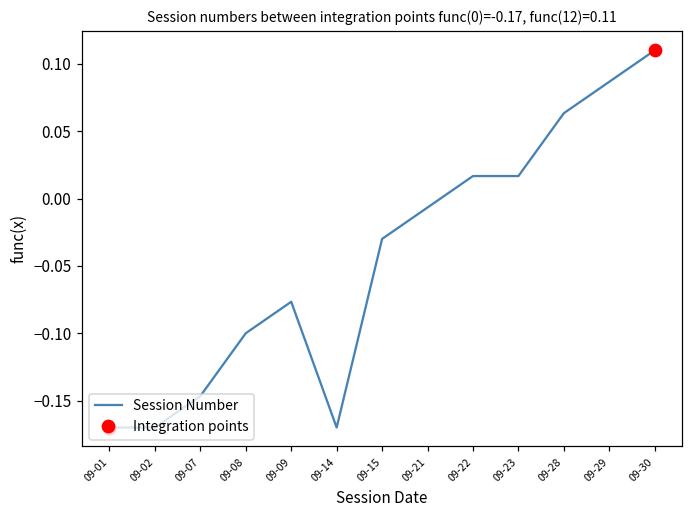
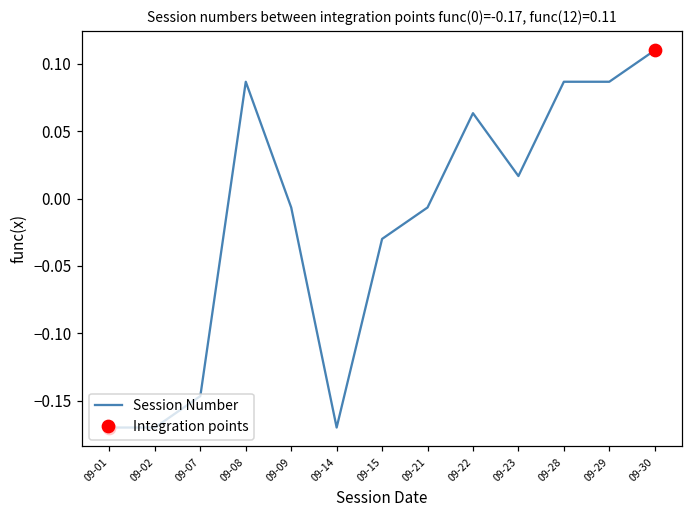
  {
    "Session Number": {
-     "09-08": -0.100,
-     "09-09": -0.077,
+     "09-08": 0.087,
+     "09-09": -0.007,
      "09-14": -0.170,
      "09-15": -0.030,
      "09-21": -0.007,
-     "09-22": 0.017,
+     "09-22": 0.063,
      "09-23": 0.017,
-     "09-28": 0.063,
+     "09-28": 0.087,
      "09-29": 0.087
    }
  }
